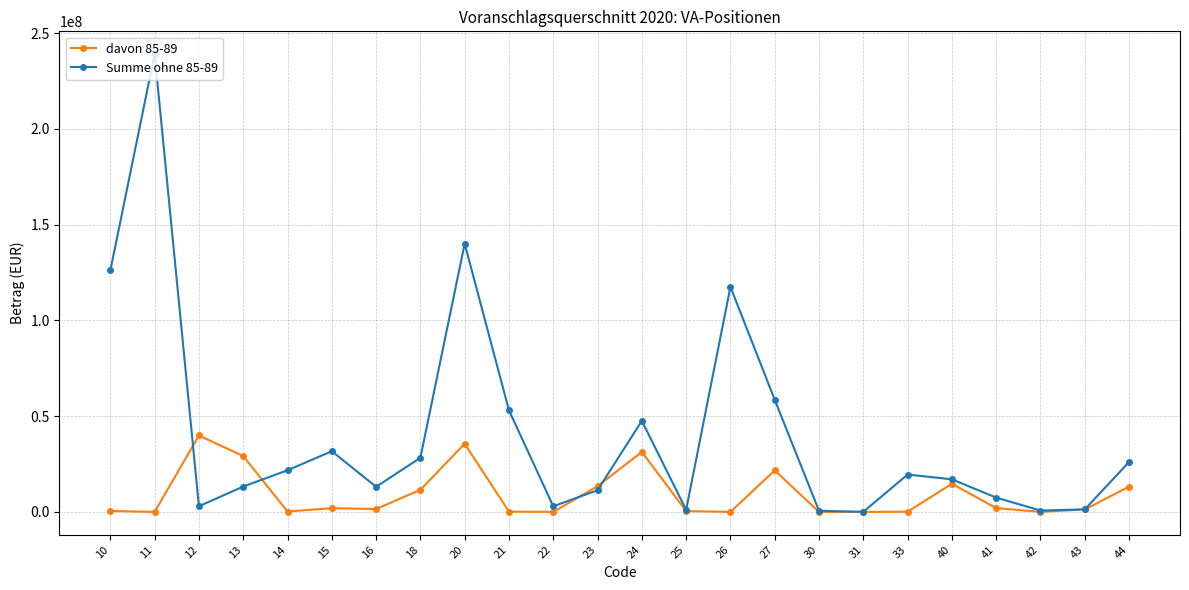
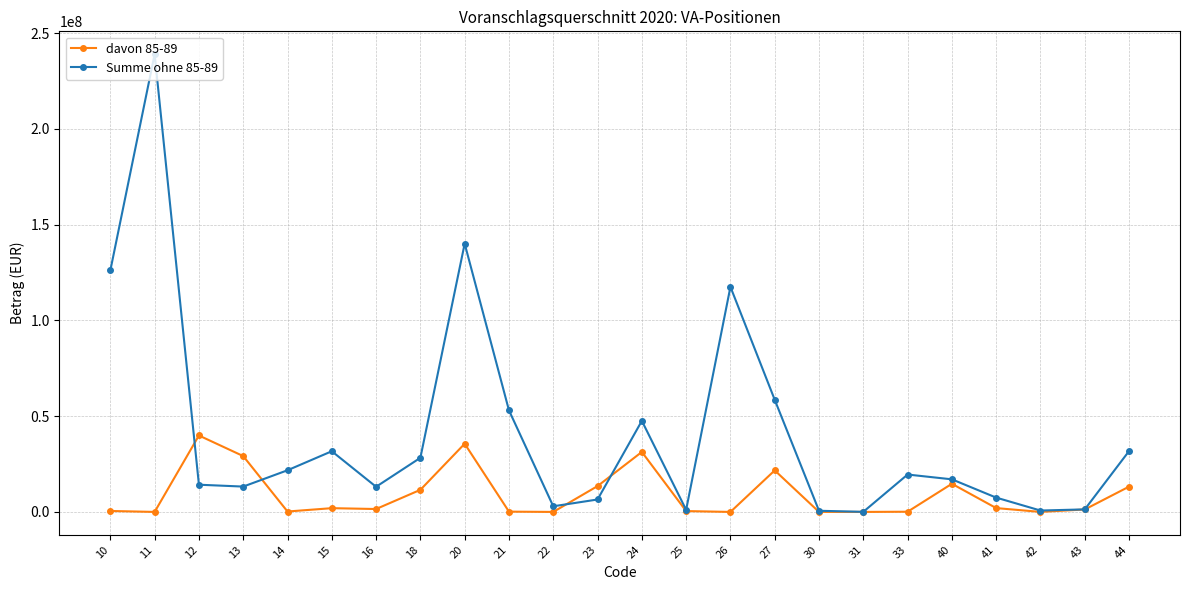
  {
    "davon 85-89": {
      "10": 1000000,
      "11": 0,
      "12": 40000000,
      "13": 29000000,
      "14": 0,
      "15": 2000000,
      "16": 2000000,
      "18": 12000000,
      "20": 36000000,
      "21": 0,
      "22": 0,
      "23": 13000000,
      "24": 31000000,
      "26": 0,
      "27": 22000000,
      "33": 0,
      "40": 15000000,
      "41": 2000000,
      "44": 13000000
    },
    "Summe ohne 85-89": {
      "10": 126000000,
-     "12": 3000000,
+     "12": 14000000,
      "13": 13000000,
      "14": 22000000,
      "15": 32000000,
      "16": 13000000,
      "18": 28000000,
      "20": 140000000,
      "21": 53000000,
      "22": 3000000,
-     "23": 11000000,
+     "23": 6000000,
      "24": 48000000,
      "26": 118000000,
      "27": 59000000,
      "33": 20000000,
      "40": 17000000,
      "41": 7000000,
-     "44": 26000000
+     "44": 32000000
    }
  }
